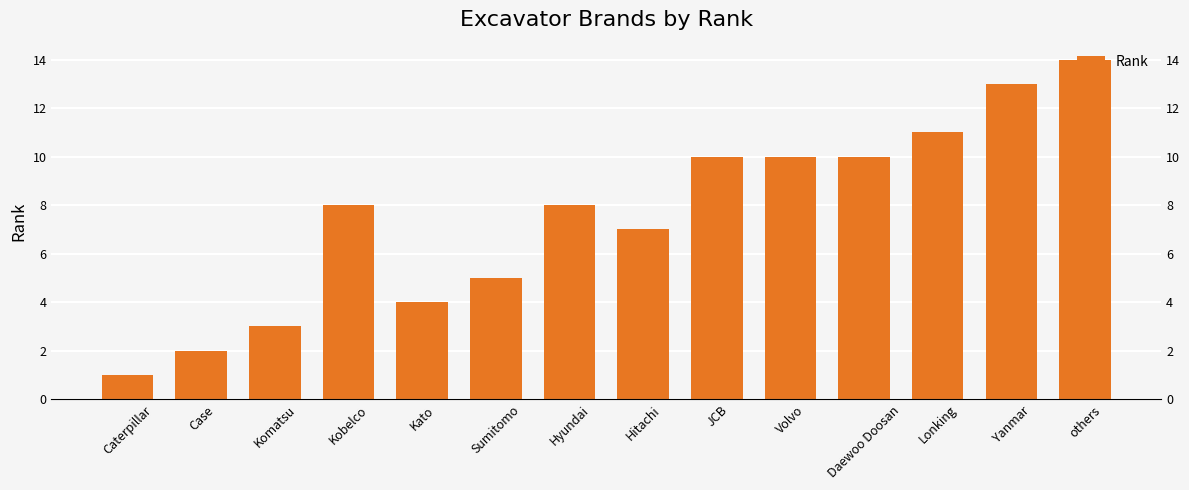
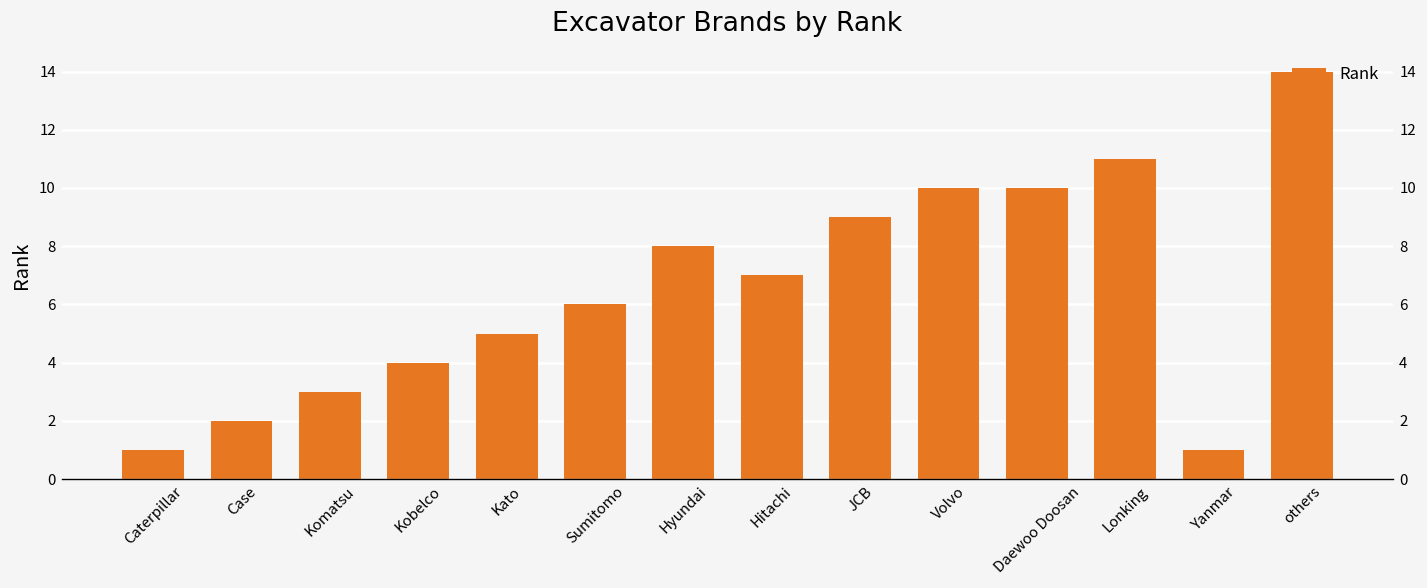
  {
    "Caterpillar": 1,
    "Case": 2,
    "Komatsu": 3,
-   "Kobelco": 8,
-   "Kato": 4,
-   "Sumitomo": 5,
+   "Kobelco": 4,
+   "Kato": 5,
+   "Sumitomo": 6,
    "Hyundai": 8,
    "Hitachi": 7,
-   "JCB": 10,
+   "JCB": 9,
    "Volvo": 10,
    "Daewoo Doosan": 10,
    "Lonking": 11,
-   "Yanmar": 13,
+   "Yanmar": 1,
    "others": 14
  }
